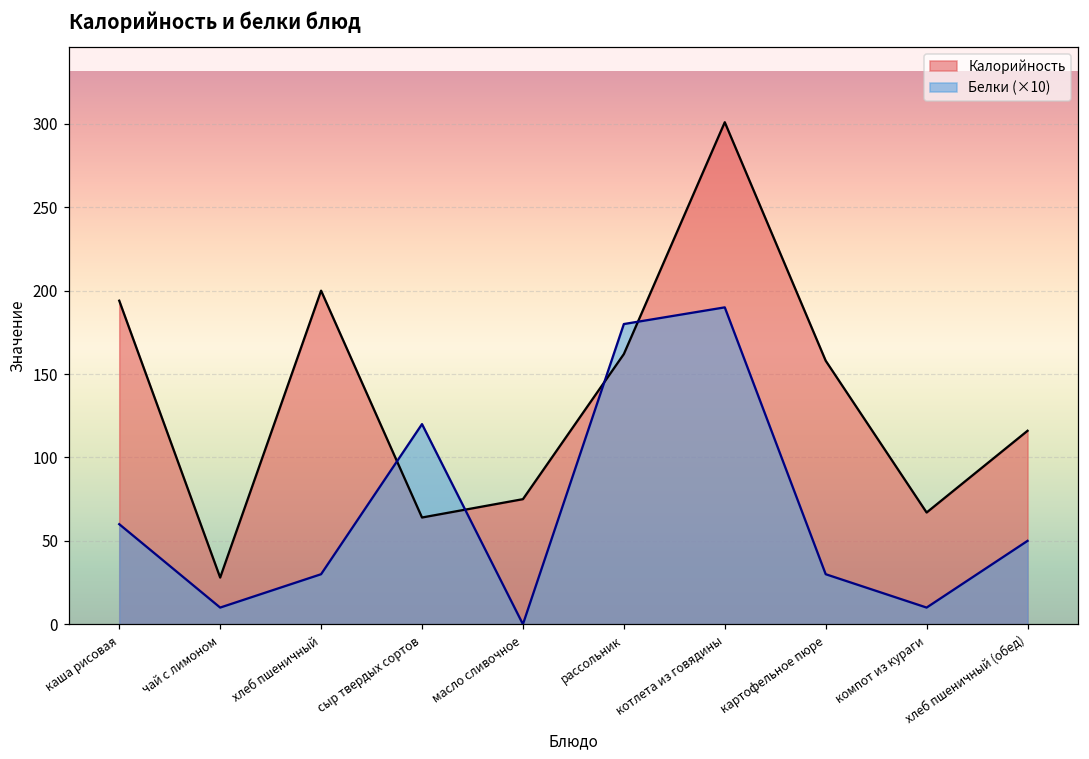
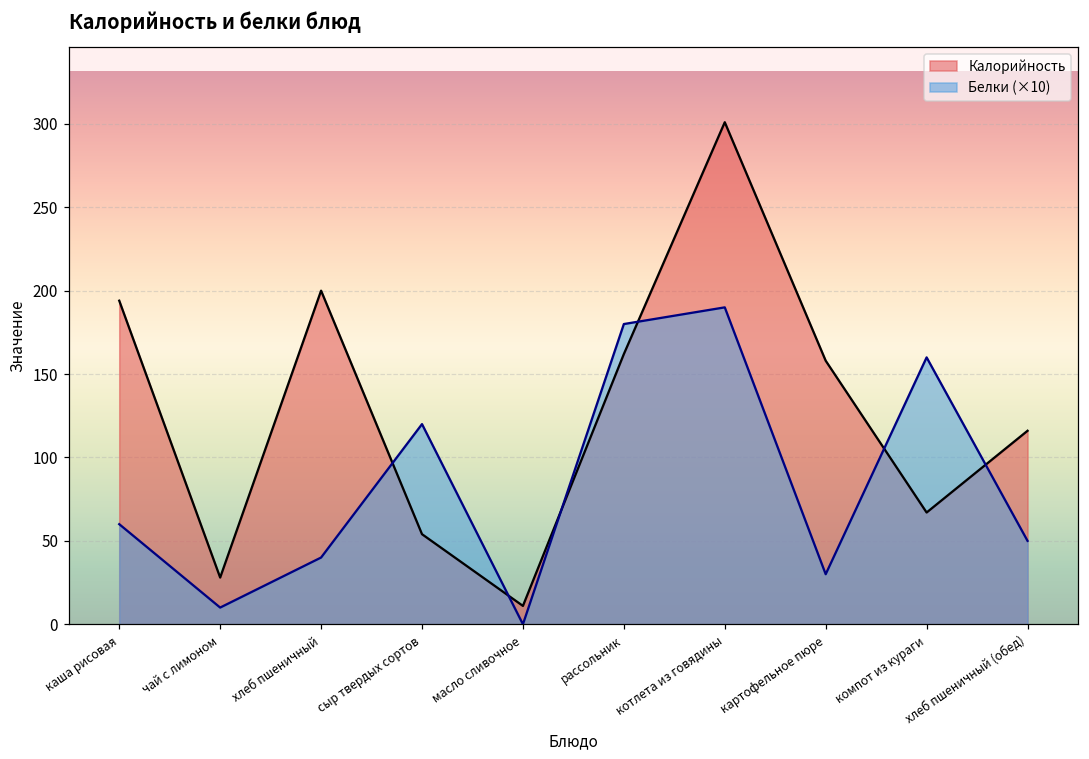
  {
    "Калорийность": {
      "каша рисовая": 194,
      "чай с лимоном": 28,
      "хлеб пшеничный": 200,
-     "сыр твердых сортов": 64,
-     "масло сливочное": 75,
+     "сыр твердых сортов": 54,
+     "масло сливочное": 11,
      "рассольник": 162,
      "котлета из говядины": 301,
      "картофельное пюре": 158,
      "компот из кураги": 67,
      "хлеб пшеничный (обед)": 116
    },
    "Белки (×10)": {
      "каша рисовая": 60,
      "чай с лимоном": 10,
-     "хлеб пшеничный": 30,
+     "хлеб пшеничный": 40,
      "сыр твердых сортов": 120,
      "масло сливочное": 0,
      "рассольник": 180,
      "котлета из говядины": 190,
      "картофельное пюре": 30,
-     "компот из кураги": 10,
+     "компот из кураги": 160,
      "хлеб пшеничный (обед)": 50
    }
  }
